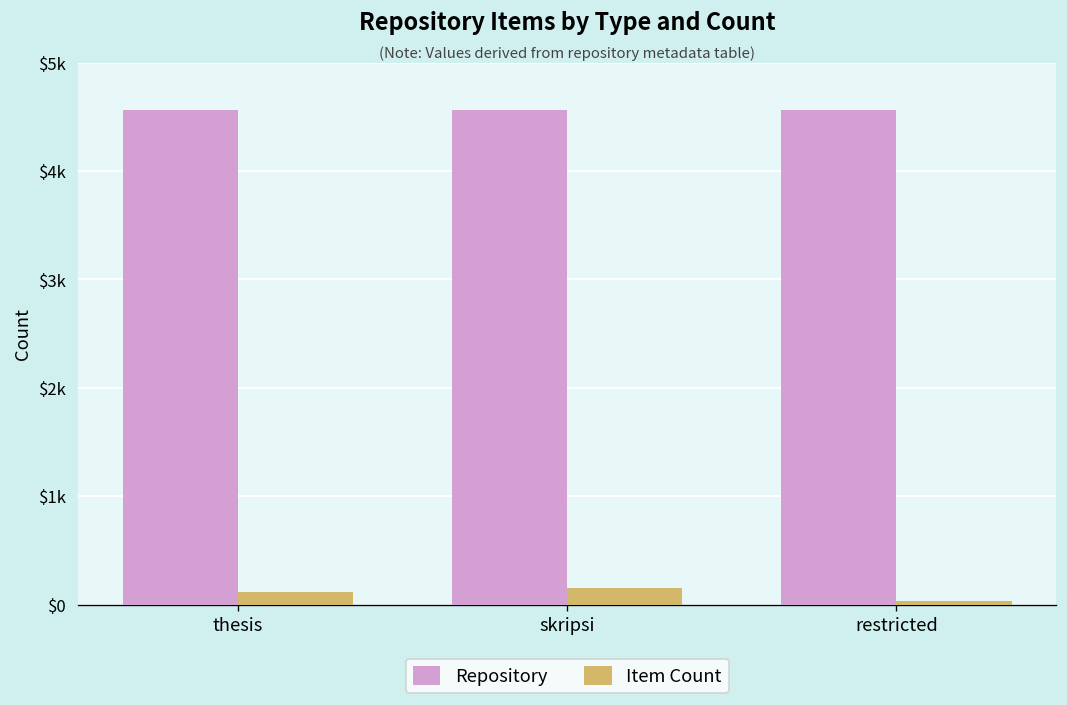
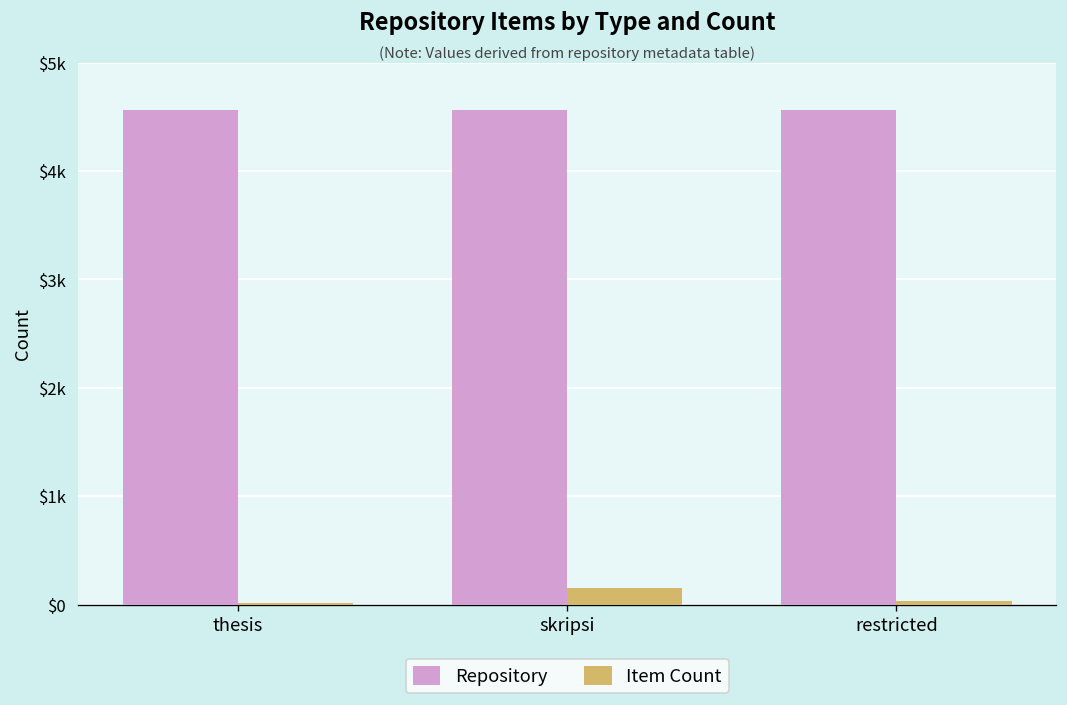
  {
    "Repository": {
      "thesis": "$4600",
      "skripsi": "$4600",
      "restricted": "$4600"
    },
    "Item Count": {
-     "thesis": "$100",
+     "thesis": "$0",
      "skripsi": "$100",
      "restricted": "$0"
    }
  }
